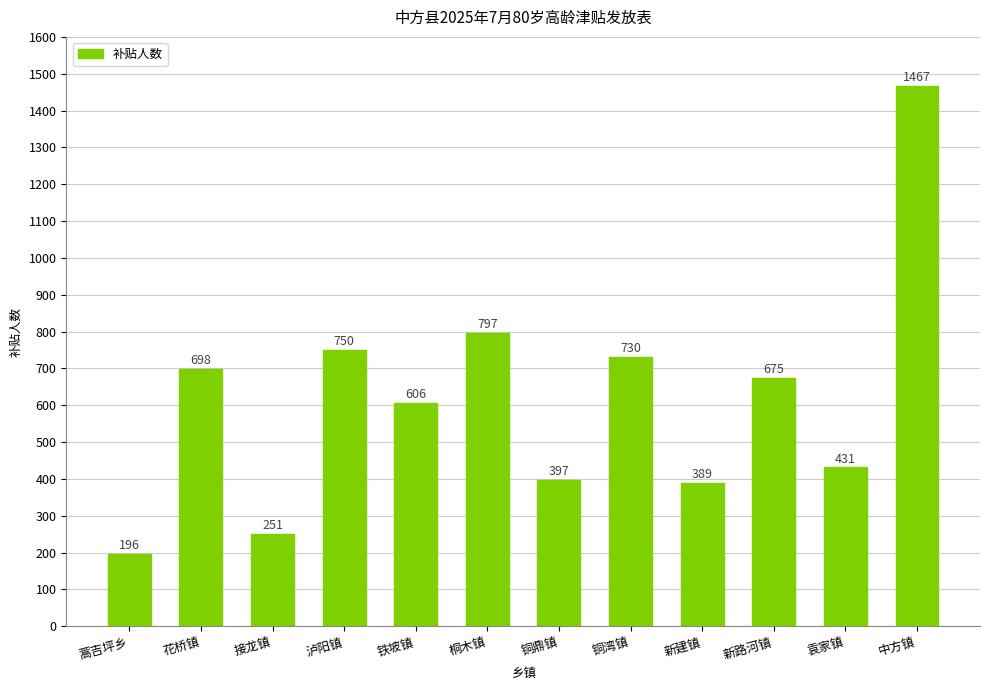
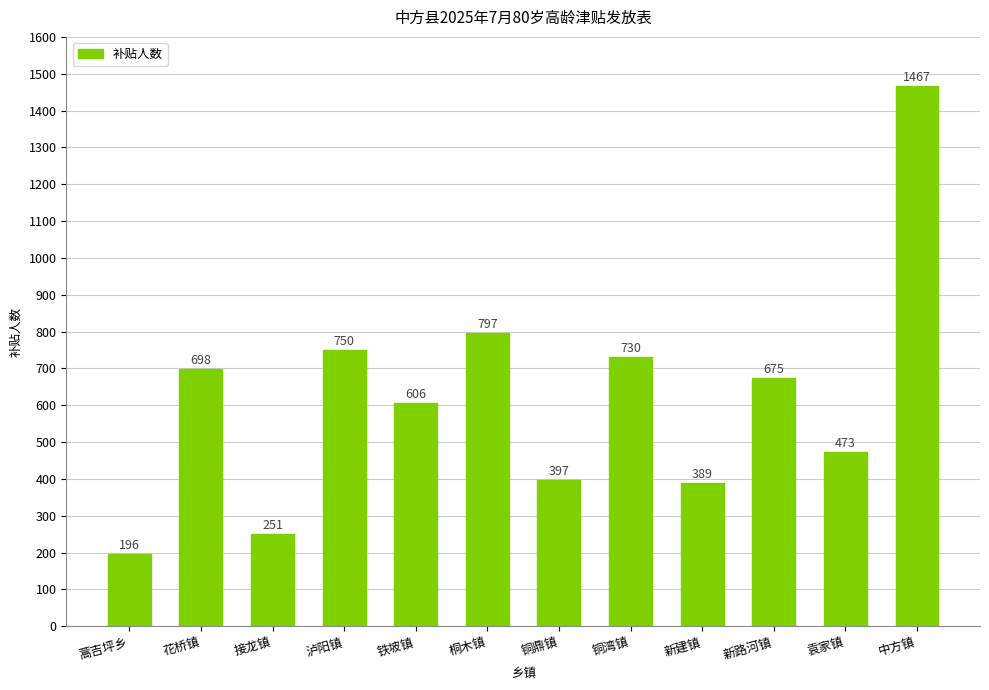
  {
    "蒿吉坪乡": 196,
    "花桥镇": 698,
    "接龙镇": 251,
    "泸阳镇": 750,
    "铁坡镇": 606,
    "桐木镇": 797,
    "铜鼎镇": 397,
    "铜湾镇": 730,
    "新建镇": 389,
    "新路河镇": 675,
-   "袁家镇": 431,
+   "袁家镇": 473,
    "中方镇": 1467
  }
